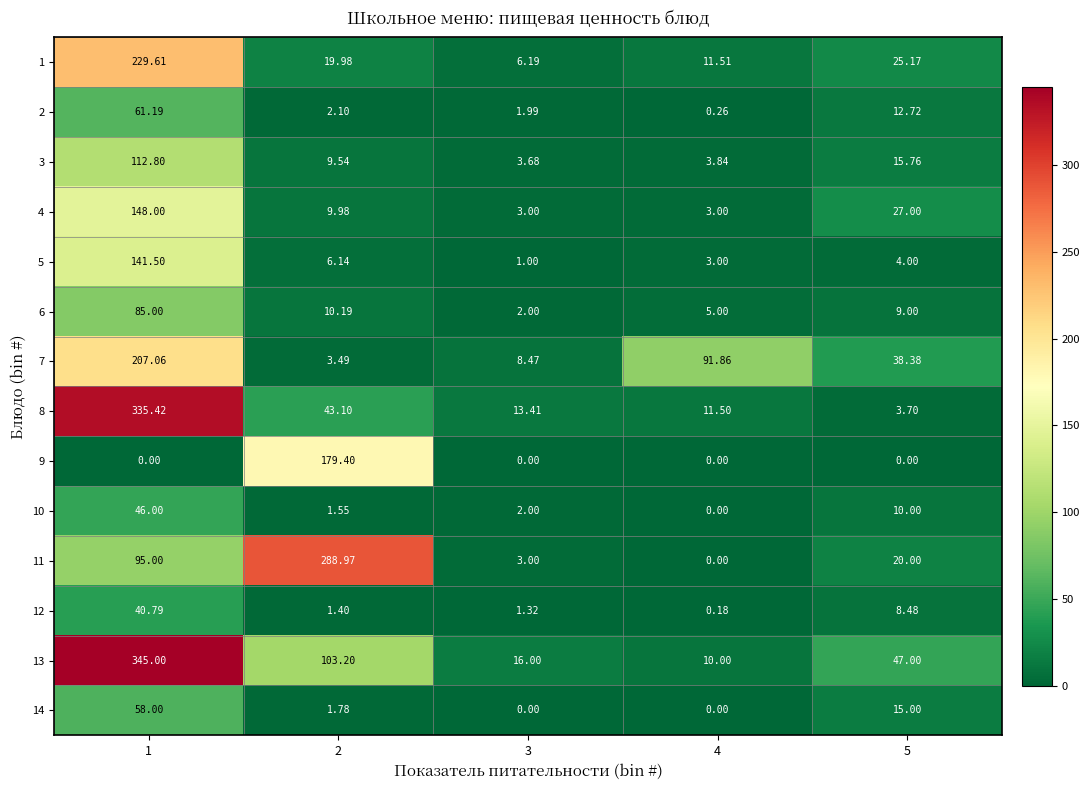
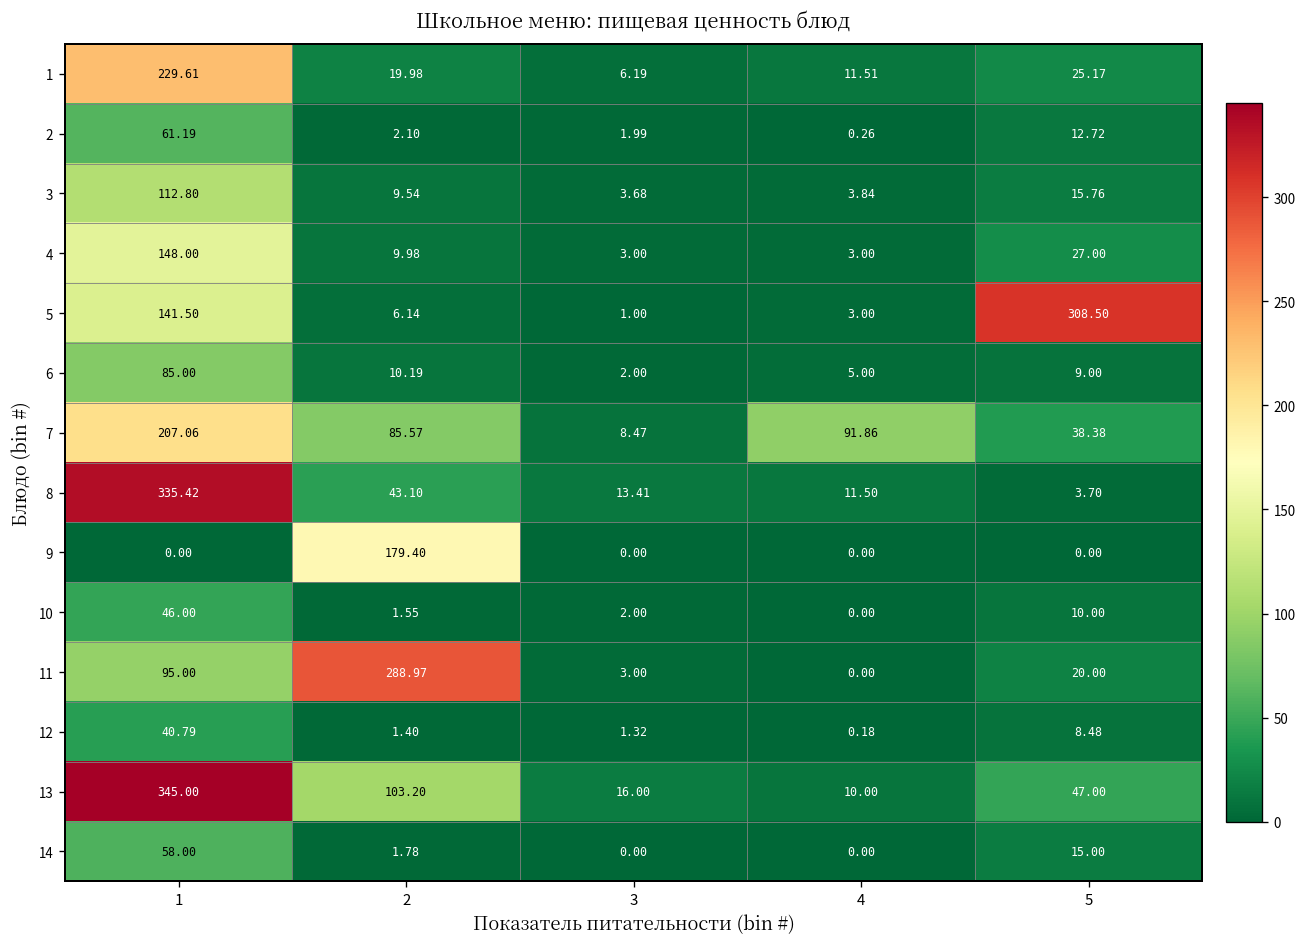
  {
    "1": {
      "1": 229.61,
      "2": 19.98,
      "3": 6.19,
      "4": 11.51,
      "5": 25.17
    },
    "2": {
      "1": 61.19,
      "2": 2.10,
      "3": 1.99,
      "4": 0.26,
      "5": 12.72
    },
    "3": {
      "1": 112.80,
      "2": 9.54,
      "3": 3.68,
      "4": 3.84,
      "5": 15.76
    },
    "4": {
      "1": 148.00,
      "2": 9.98,
      "3": 3.00,
      "4": 3.00,
      "5": 27.00
    },
    "5": {
      "1": 141.50,
      "2": 6.14,
      "3": 1.00,
      "4": 3.00,
-     "5": 4.00
+     "5": 308.50
    },
    "6": {
      "1": 85.00,
      "2": 10.19,
      "3": 2.00,
      "4": 5.00,
      "5": 9.00
    },
    "7": {
      "1": 207.06,
-     "2": 3.49,
+     "2": 85.57,
      "3": 8.47,
      "4": 91.86,
      "5": 38.38
    },
    "8": {
      "1": 335.42,
      "2": 43.10,
      "3": 13.41,
      "4": 11.50,
      "5": 3.70
    },
    "9": {
      "1": 0.00,
      "2": 179.40,
      "3": 0.00,
      "4": 0.00,
      "5": 0.00
    },
    "10": {
      "1": 46.00,
      "2": 1.55,
      "3": 2.00,
      "4": 0.00,
      "5": 10.00
    },
    "11": {
      "1": 95.00,
      "2": 288.97,
      "3": 3.00,
      "4": 0.00,
      "5": 20.00
    },
    "12": {
      "1": 40.79,
      "2": 1.40,
      "3": 1.32,
      "4": 0.18,
      "5": 8.48
    },
    "13": {
      "1": 345.00,
      "2": 103.20,
      "3": 16.00,
      "4": 10.00,
      "5": 47.00
    },
    "14": {
      "1": 58.00,
      "2": 1.78,
      "3": 0.00,
      "4": 0.00,
      "5": 15.00
    }
  }
